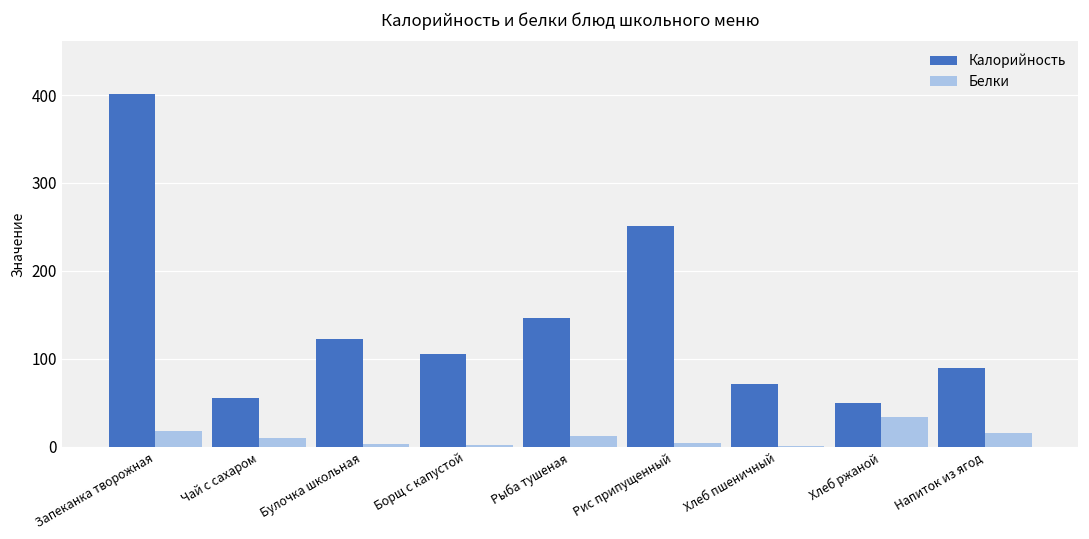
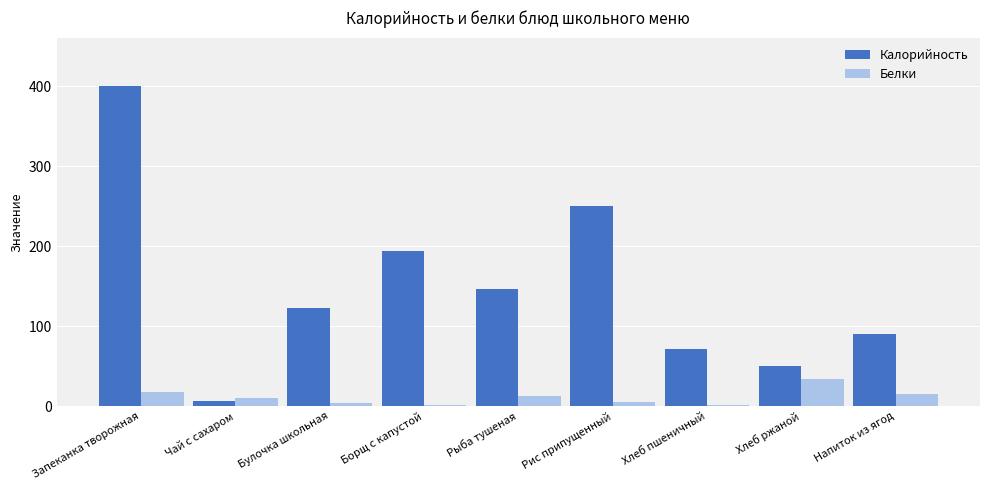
  {
    "Калорийность": {
      "Запеканка творожная": 400,
-     "Чай с сахаром": 60,
+     "Чай с сахаром": 10,
      "Булочка школьная": 120,
-     "Борщ с капустой": 110,
+     "Борщ с капустой": 190,
      "Рыба тушеная": 150,
      "Рис припущенный": 250,
      "Хлеб пшеничный": 70,
      "Хлеб ржаной": 50,
      "Напиток из ягод": 90
    },
    "Белки": {
      "Запеканка творожная": 20,
      "Чай с сахаром": 10,
      "Булочка школьная": 0,
      "Рыба тушеная": 10,
      "Рис припущенный": 0,
      "Хлеб ржаной": 30,
      "Напиток из ягод": 20
    }
  }
